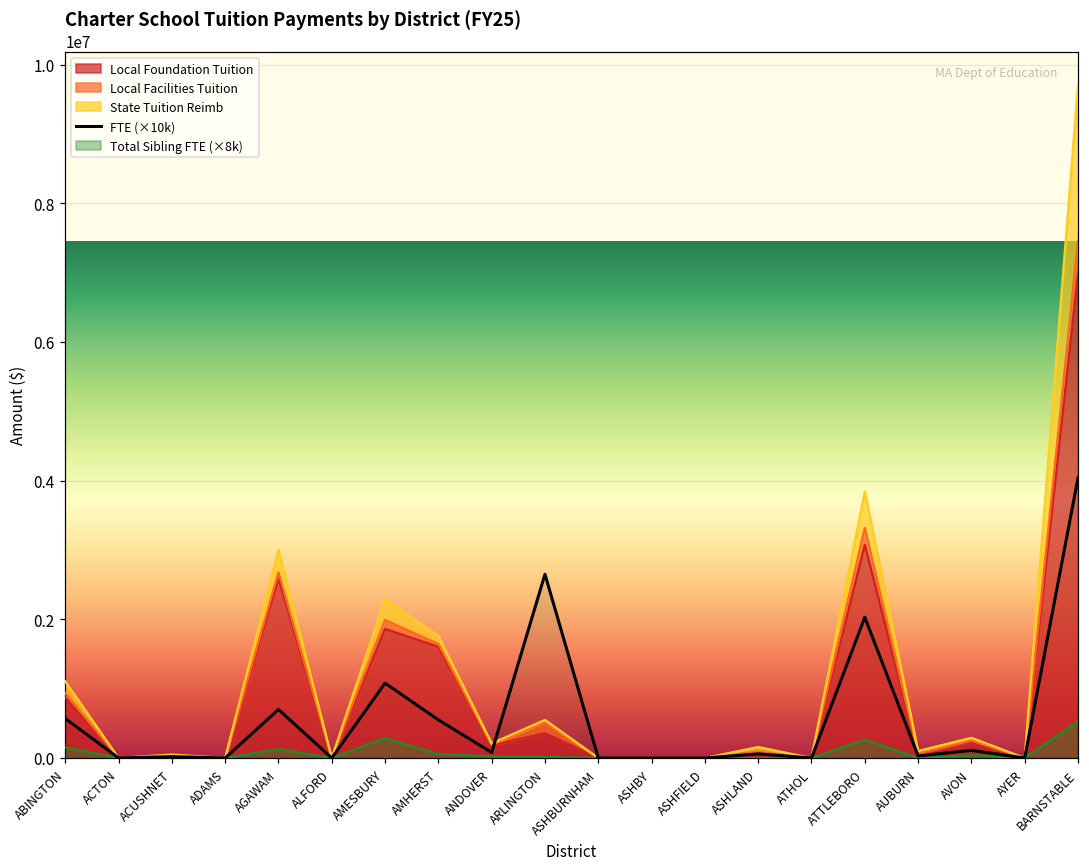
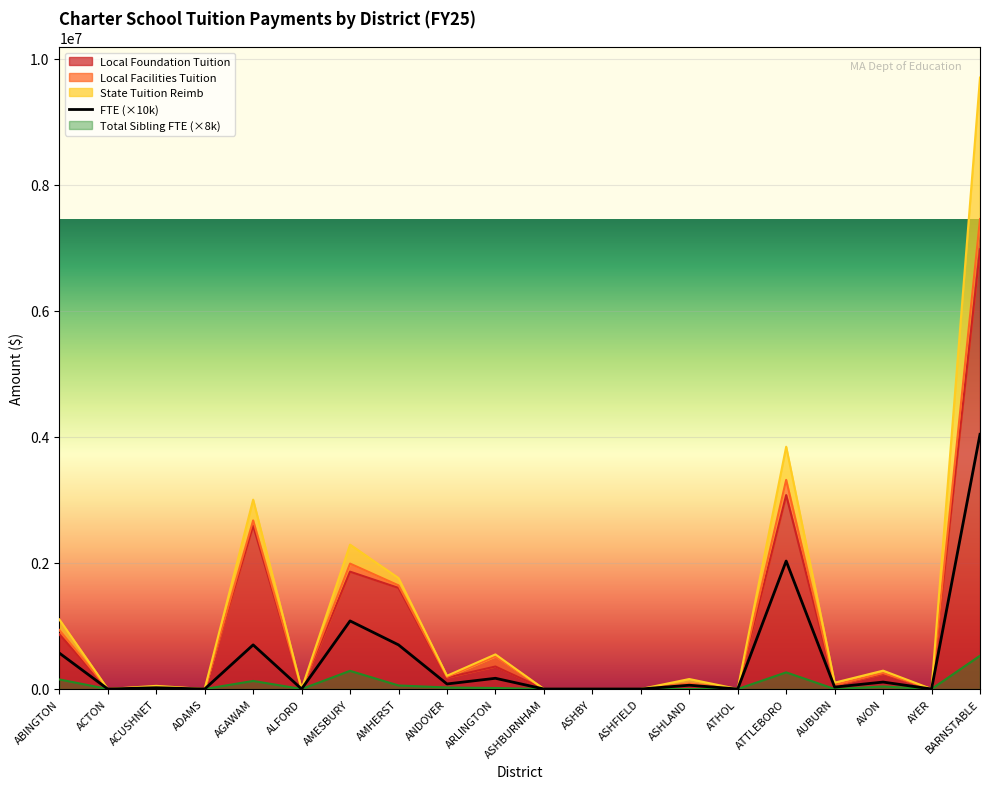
  {
    "Local Foundation Tuition": {
      "ABINGTON": 900000,
      "AGAWAM": 2600000,
      "AMESBURY": 1900000,
      "ARLINGTON": 400000,
      "ATTLEBORO": 3100000,
      "BARNSTABLE": 7000000
    },
    "Local Facilities Tuition": {
      "ABINGTON": 900000,
      "AGAWAM": 2700000,
      "AMESBURY": 2000000,
      "ATTLEBORO": 3300000,
      "BARNSTABLE": 7500000
    },
    "State Tuition Reimb": {
      "ABINGTON": 1100000,
      "AGAWAM": 3000000,
      "AMESBURY": 2300000,
      "AMHERST": 1800000,
      "ASHLAND": 200000,
      "ATTLEBORO": 3800000,
      "BARNSTABLE": 9700000
    },
    "FTE (×10k)": {
      "ABINGTON": 600000,
      "AGAWAM": 700000,
      "AMESBURY": 1100000,
-     "AMHERST": 600000,
+     "AMHERST": 700000,
      "ANDOVER": 100000,
-     "ARLINGTON": 2700000,
+     "ARLINGTON": 200000,
      "ATTLEBORO": 2000000,
      "AVON": 100000,
      "BARNSTABLE": 4000000
    },
    "Total Sibling FTE (×8k)": {
      "ABINGTON": 200000,
      "AGAWAM": 100000,
      "AMESBURY": 300000,
      "AMHERST": 100000,
      "ANDOVER": 0,
      "ARLINGTON": 0,
      "ASHLAND": 0,
      "ATTLEBORO": 300000,
      "AVON": 0,
      "BARNSTABLE": 500000
    }
  }
